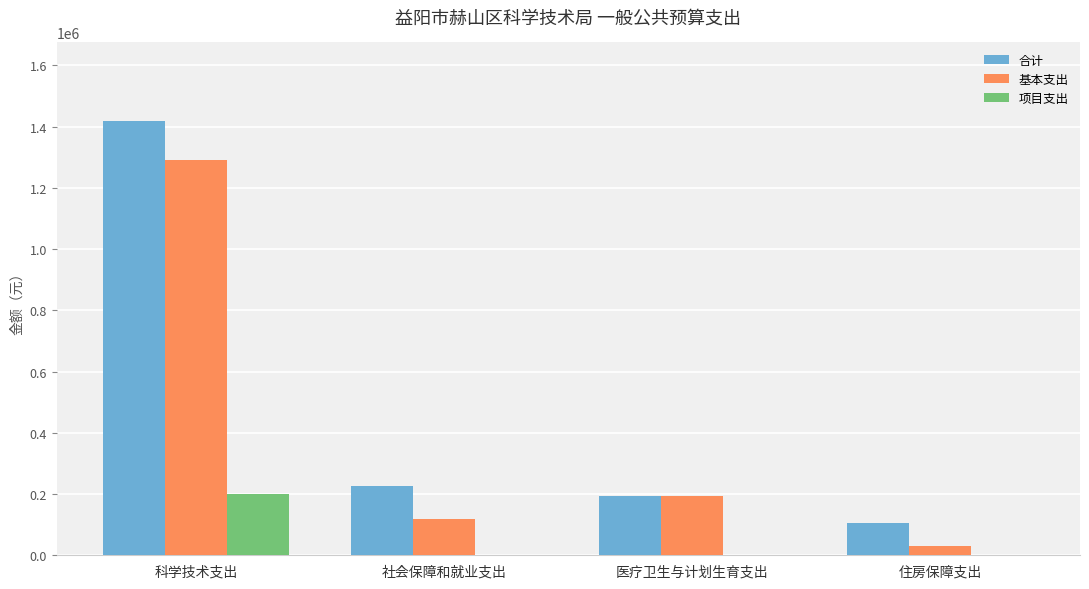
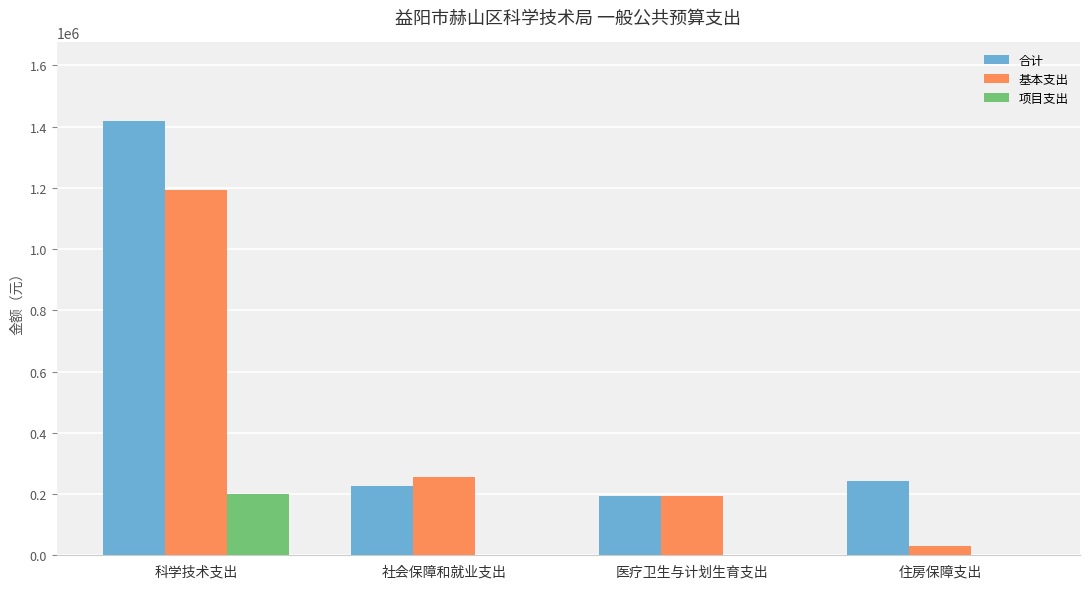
  {
    "合计": {
      "科学技术支出": 1420000,
      "社会保障和就业支出": 230000,
      "医疗卫生与计划生育支出": 190000,
-     "住房保障支出": 110000
+     "住房保障支出": 240000
    },
    "基本支出": {
-     "科学技术支出": 1290000,
-     "社会保障和就业支出": 120000,
+     "科学技术支出": 1190000,
+     "社会保障和就业支出": 260000,
      "医疗卫生与计划生育支出": 190000,
      "住房保障支出": 30000
    },
    "项目支出": {
      "科学技术支出": 200000,
      "社会保障和就业支出": 0,
      "医疗卫生与计划生育支出": 0,
      "住房保障支出": 0
    }
  }
